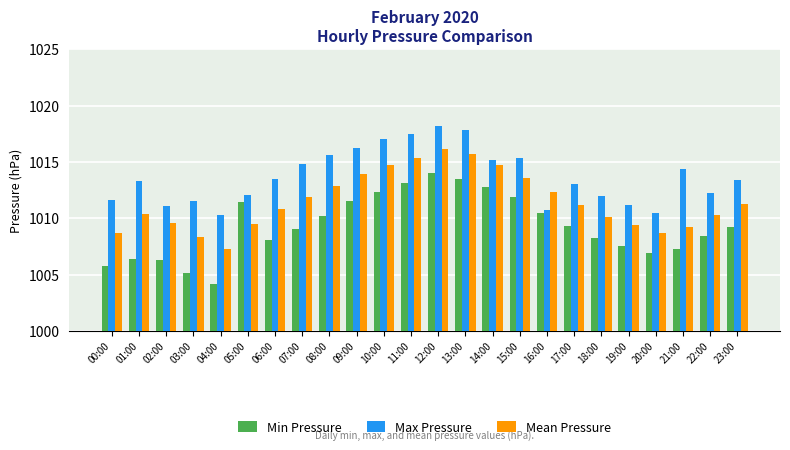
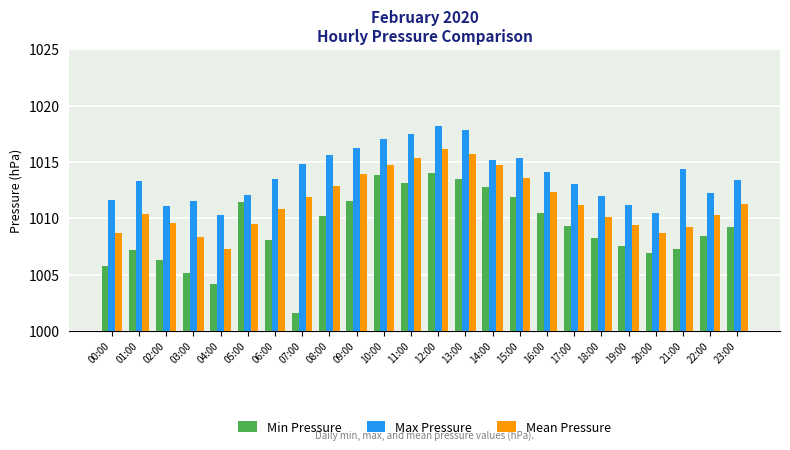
  {
    "Min Pressure": {
      "00:00": 1005.8,
-     "01:00": 1006.4,
+     "01:00": 1007.2,
      "02:00": 1006.3,
      "03:00": 1005.1,
      "04:00": 1004.2,
      "05:00": 1011.4,
      "06:00": 1008.1,
-     "07:00": 1009.0,
+     "07:00": 1001.6,
      "08:00": 1010.2,
      "09:00": 1011.5,
-     "10:00": 1012.3,
+     "10:00": 1013.8,
      "11:00": 1013.1,
      "12:00": 1014.0,
      "13:00": 1013.5,
      "14:00": 1012.8,
      "15:00": 1011.9,
      "16:00": 1010.5,
      "17:00": 1009.3,
      "18:00": 1008.2,
      "19:00": 1007.5,
      "20:00": 1006.9,
      "21:00": 1007.3,
      "22:00": 1008.4,
      "23:00": 1009.2
    },
    "Max Pressure": {
      "00:00": 1011.6,
      "01:00": 1013.3,
      "02:00": 1011.1,
      "03:00": 1011.5,
      "04:00": 1010.3,
      "05:00": 1012.1,
      "06:00": 1013.5,
      "07:00": 1014.8,
      "08:00": 1015.6,
      "09:00": 1016.2,
      "10:00": 1017.0,
      "11:00": 1017.5,
      "12:00": 1018.2,
      "13:00": 1017.8,
      "14:00": 1015.2,
      "15:00": 1015.3,
-     "16:00": 1010.7,
+     "16:00": 1014.1,
      "17:00": 1013.0,
      "18:00": 1012.0,
      "19:00": 1011.2,
      "20:00": 1010.5,
      "21:00": 1014.4,
      "22:00": 1012.2,
      "23:00": 1013.4
    },
    "Mean Pressure": {
      "00:00": 1008.7,
      "01:00": 1010.4,
      "02:00": 1009.6,
      "03:00": 1008.3,
      "04:00": 1007.3,
      "05:00": 1009.5,
      "06:00": 1010.8,
      "07:00": 1011.9,
      "08:00": 1012.9,
      "09:00": 1013.9,
      "10:00": 1014.7,
      "11:00": 1015.3,
      "12:00": 1016.1,
      "13:00": 1015.7,
      "14:00": 1014.7,
      "15:00": 1013.6,
      "16:00": 1012.3,
      "17:00": 1011.2,
      "18:00": 1010.1,
      "19:00": 1009.4,
      "20:00": 1008.7,
      "21:00": 1009.2,
      "22:00": 1010.3,
      "23:00": 1011.3
    }
  }
